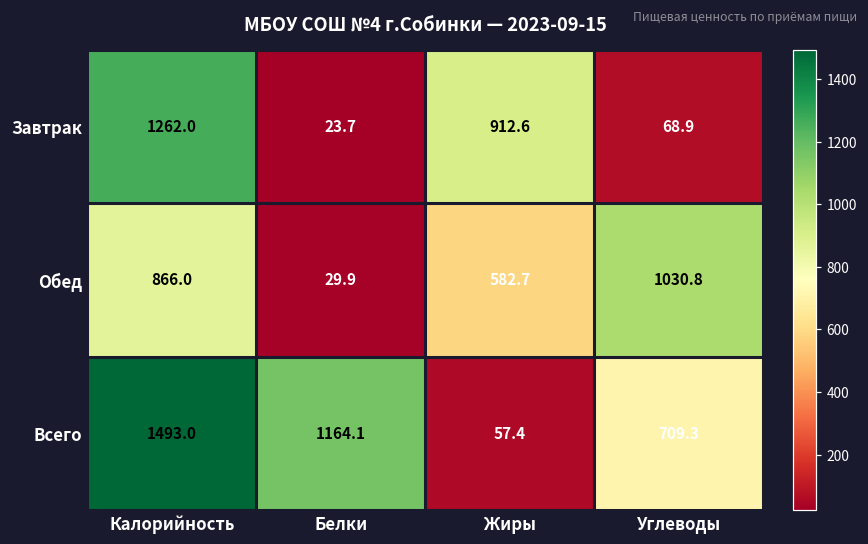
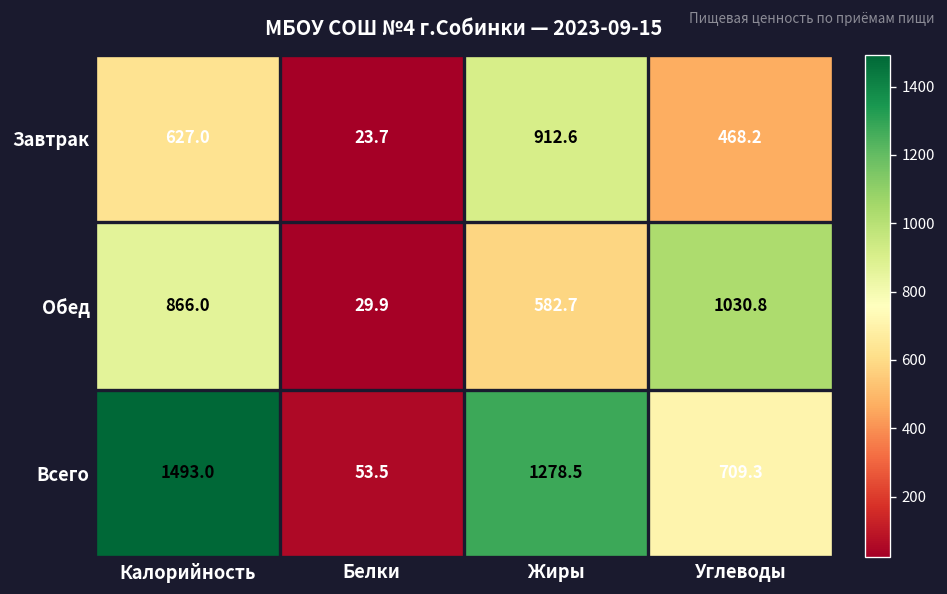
  {
    "Завтрак": {
-     "Калорийность": 1262.0,
+     "Калорийность": 627.0,
      "Белки": 23.7,
      "Жиры": 912.6,
-     "Углеводы": 68.9
+     "Углеводы": 468.2
    },
    "Обед": {
      "Калорийность": 866.0,
      "Белки": 29.9,
      "Жиры": 582.7,
      "Углеводы": 1030.8
    },
    "Всего": {
      "Калорийность": 1493.0,
-     "Белки": 1164.1,
-     "Жиры": 57.4,
+     "Белки": 53.5,
+     "Жиры": 1278.5,
      "Углеводы": 709.3
    }
  }
